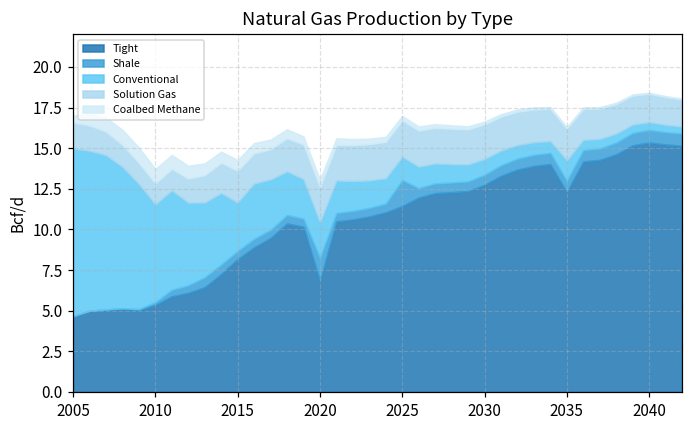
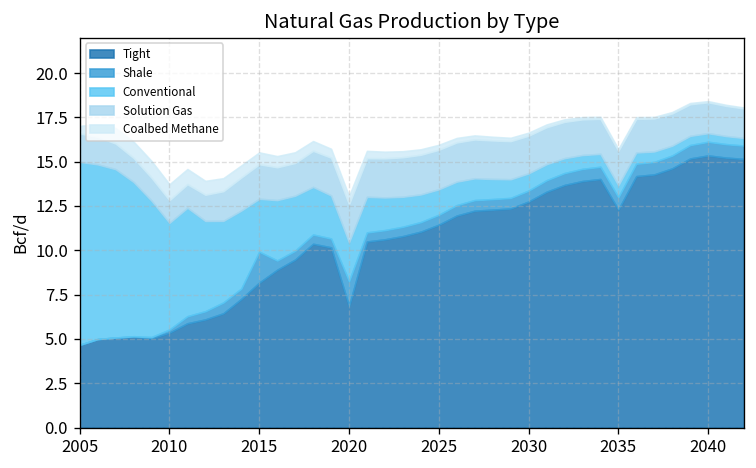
  {
    "Tight": {
      "2010": 5.4,
      "2015": 8.2,
      "2020": 6.8,
      "2025": 11.4,
      "2030": 12.7,
      "2035": 12.3,
      "2040": 15.3
    },
    "Shale": {
      "2010": 0.2,
-     "2015": 0.5,
+     "2015": 1.7,
      "2020": 1.4,
-     "2025": 1.6,
+     "2025": 0.6,
      "2030": 0.6,
      "2035": 0.7,
      "2040": 0.8
    },
    "Conventional": {
      "2005": 10.3,
      "2010": 6.0,
      "2015": 3.0,
      "2020": 2.2,
      "2025": 1.4,
      "2030": 1.0,
-     "2035": 1.3,
+     "2035": 0.7,
      "2040": 0.5
    }
  }
